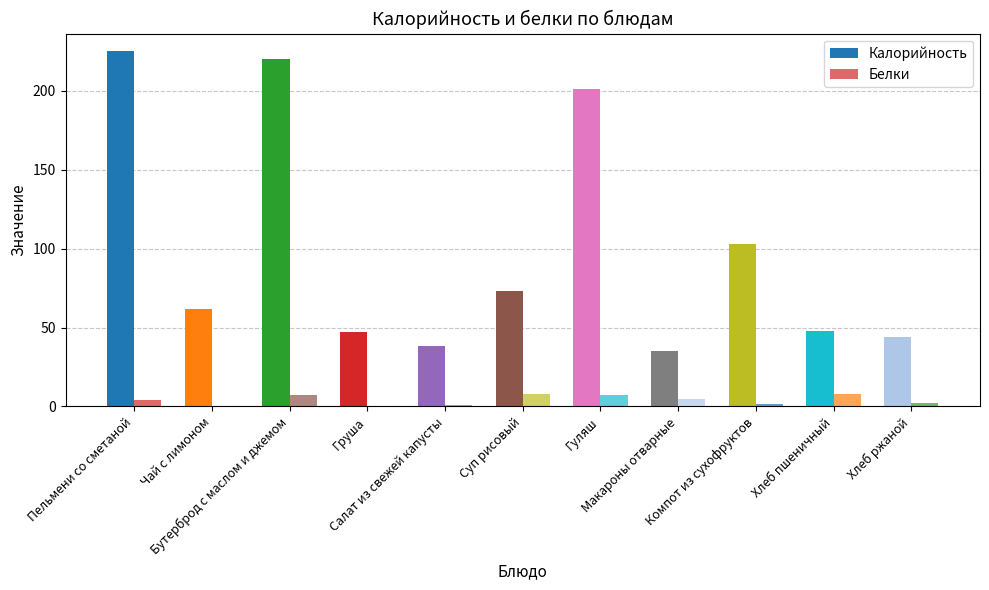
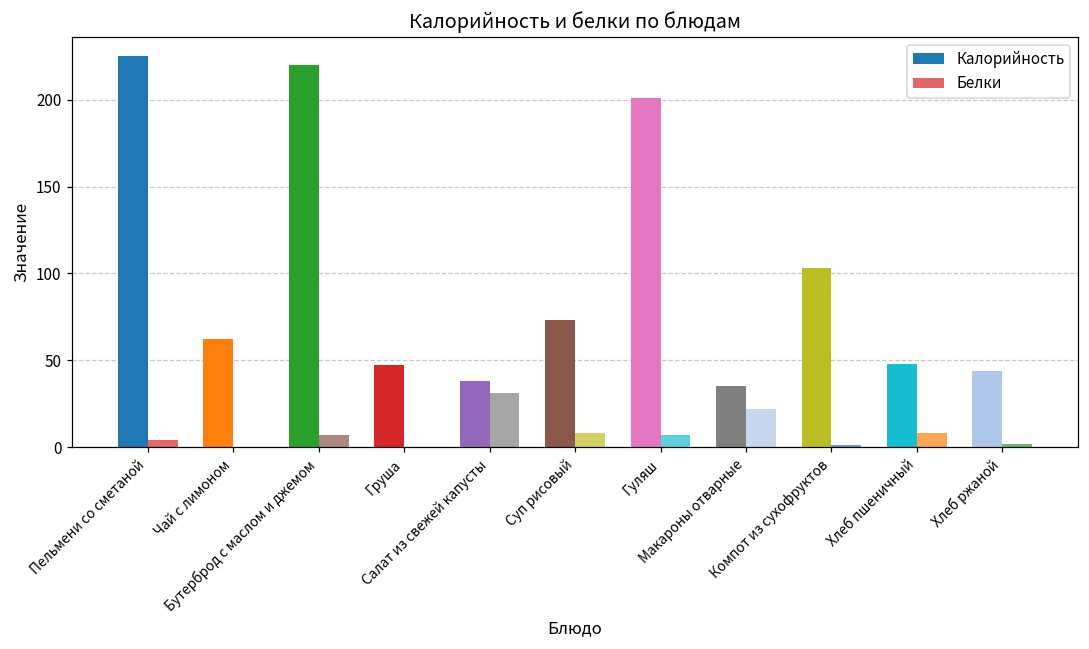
  {
    "Калорийность": {
      "Пельмени со сметаной": 225,
      "Чай с лимоном": 62,
      "Бутерброд с маслом и джемом": 220,
      "Груша": 47,
      "Салат из свежей капусты": 38,
      "Суп рисовый": 73,
      "Гуляш": 201,
      "Макароны отварные": 35,
      "Компот из сухофруктов": 103,
      "Хлеб пшеничный": 48,
      "Хлеб ржаной": 44
    },
    "Белки": {
      "Пельмени со сметаной": 4,
      "Чай с лимоном": 0,
      "Бутерброд с маслом и джемом": 7,
      "Груша": 0,
-     "Салат из свежей капусты": 1,
+     "Салат из свежей капусты": 31,
      "Суп рисовый": 8,
      "Гуляш": 7,
-     "Макароны отварные": 5,
+     "Макароны отварные": 22,
      "Хлеб пшеничный": 8,
      "Хлеб ржаной": 2
    }
  }
